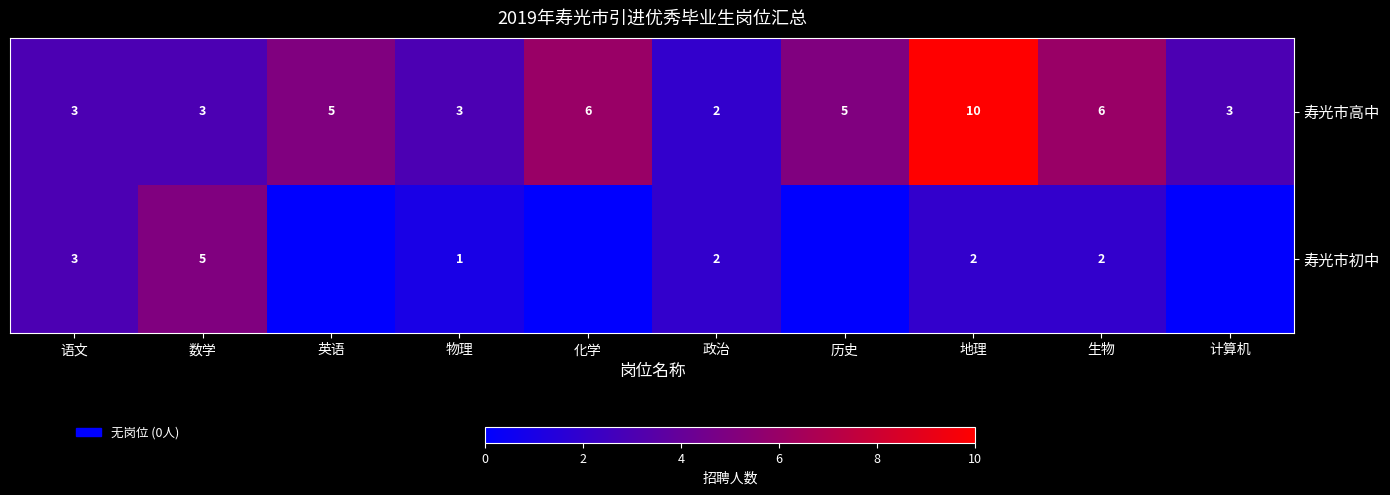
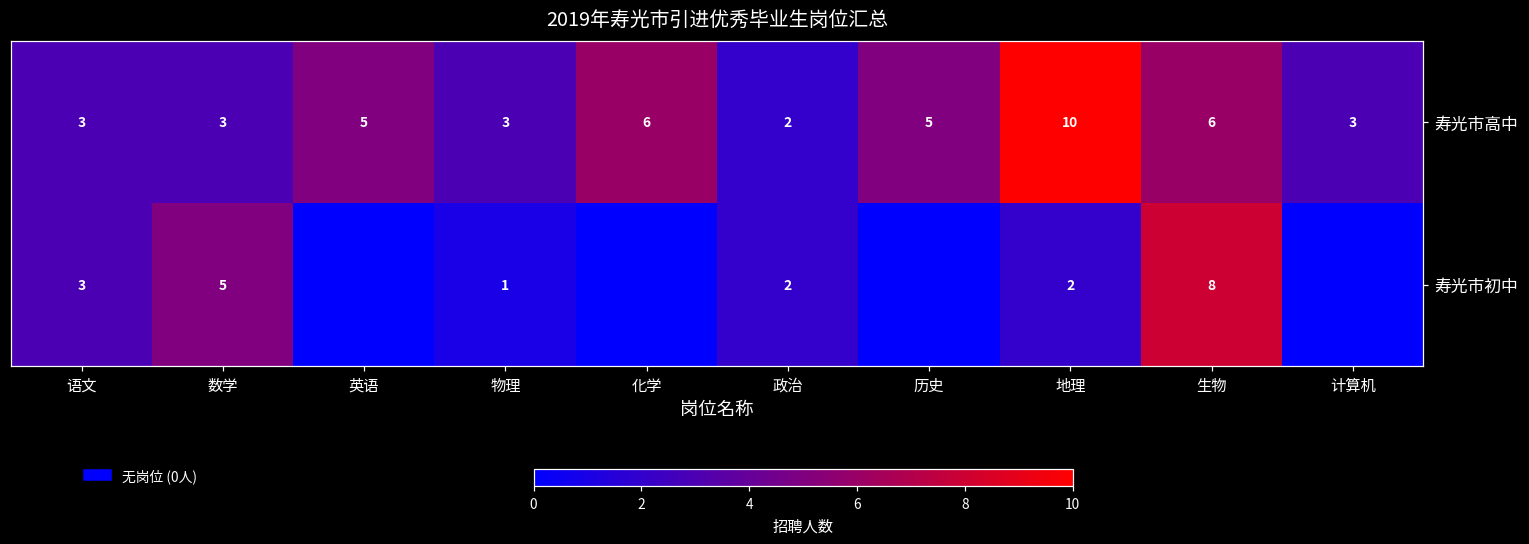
  {
    "寿光市高中": {
      "语文": 3,
      "数学": 3,
      "英语": 5,
      "物理": 3,
      "化学": 6,
      "政治": 2,
      "历史": 5,
      "地理": 10,
      "生物": 6,
      "计算机": 3
    },
    "寿光市初中": {
      "语文": 3,
      "数学": 5,
      "物理": 1,
      "政治": 2,
      "地理": 2,
-     "生物": 2
+     "生物": 8
    }
  }
